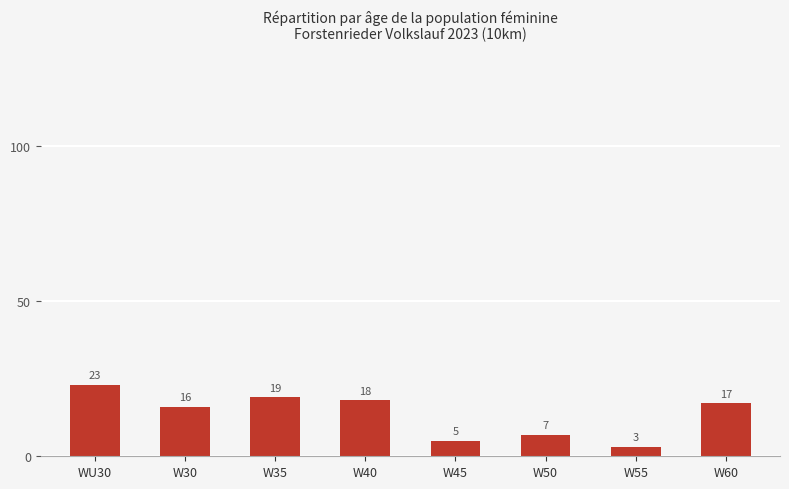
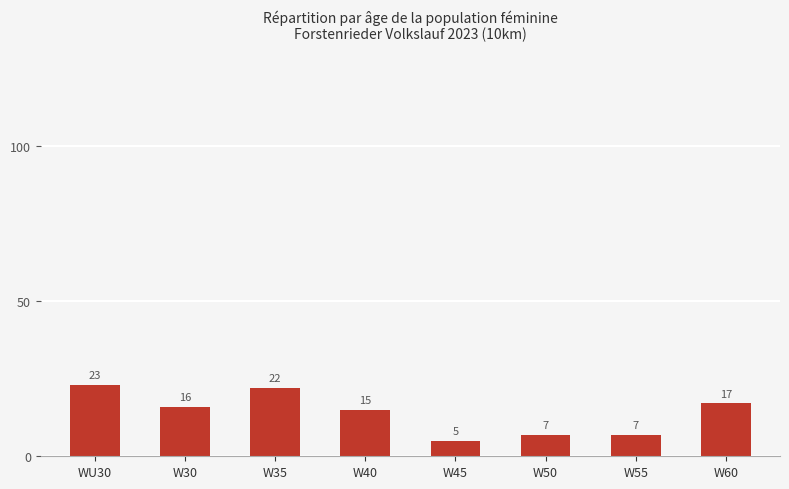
  {
    "WU30": 23,
    "W30": 16,
-   "W35": 19,
-   "W40": 18,
+   "W35": 22,
+   "W40": 15,
    "W45": 5,
    "W50": 7,
-   "W55": 3,
+   "W55": 7,
    "W60": 17
  }
